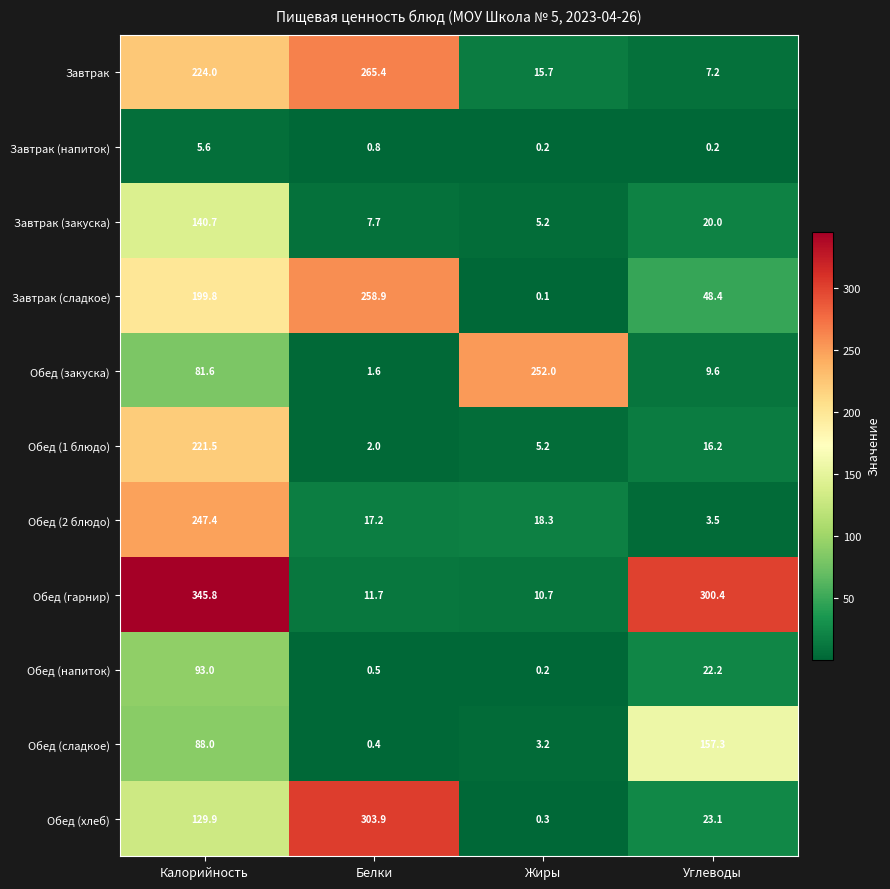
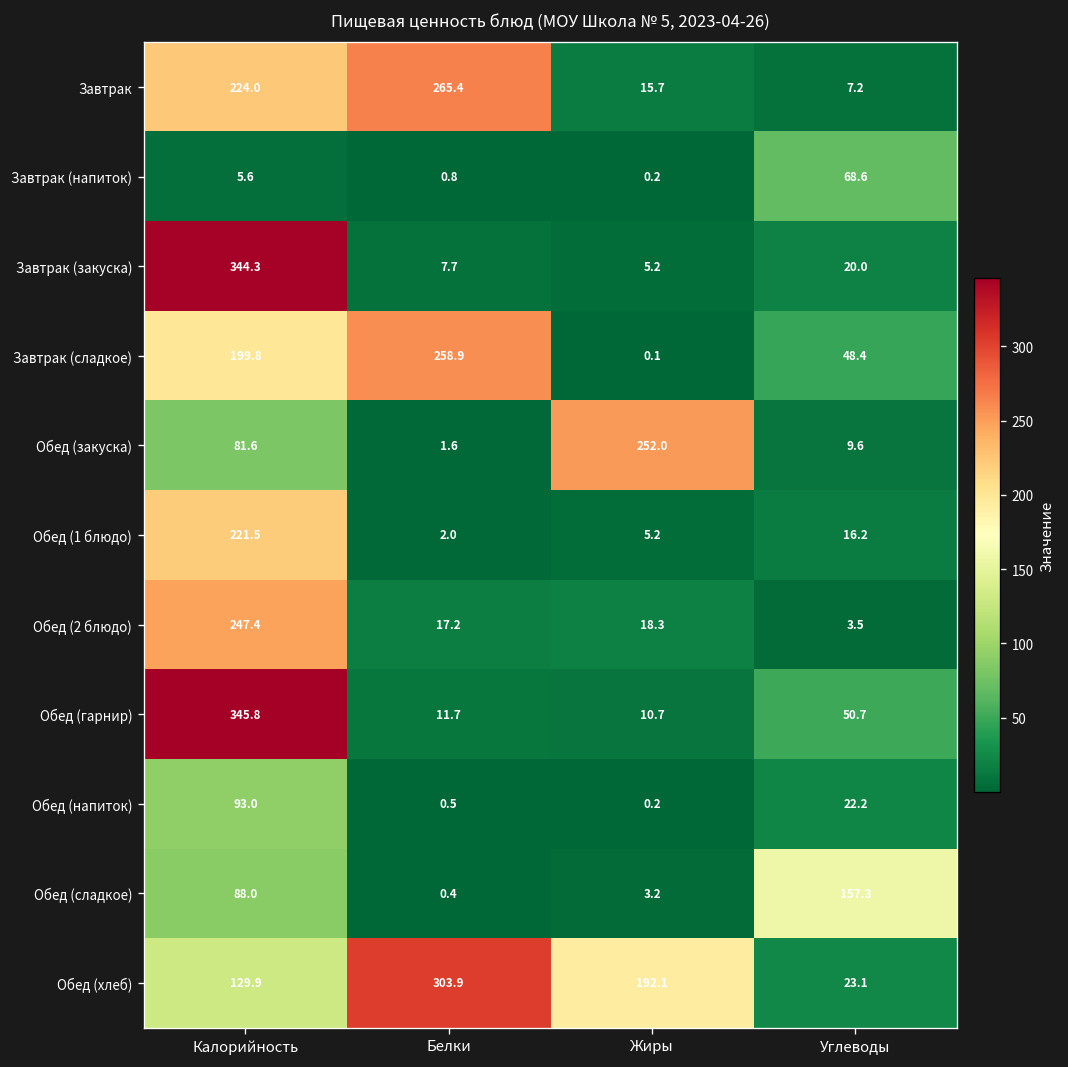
  {
    "Завтрак": {
      "Калорийность": 224.0,
      "Белки": 265.4,
      "Жиры": 15.7,
      "Углеводы": 7.2
    },
    "Завтрак (напиток)": {
      "Калорийность": 5.6,
      "Белки": 0.8,
      "Жиры": 0.2,
-     "Углеводы": 0.2
+     "Углеводы": 68.6
    },
    "Завтрак (закуска)": {
-     "Калорийность": 140.7,
+     "Калорийность": 344.3,
      "Белки": 7.7,
      "Жиры": 5.2,
      "Углеводы": 20.0
    },
    "Завтрак (сладкое)": {
      "Калорийность": 199.8,
      "Белки": 258.9,
      "Жиры": 0.1,
      "Углеводы": 48.4
    },
    "Обед (закуска)": {
      "Калорийность": 81.6,
      "Белки": 1.6,
      "Жиры": 252.0,
      "Углеводы": 9.6
    },
    "Обед (1 блюдо)": {
      "Калорийность": 221.5,
      "Белки": 2.0,
      "Жиры": 5.2,
      "Углеводы": 16.2
    },
    "Обед (2 блюдо)": {
      "Калорийность": 247.4,
      "Белки": 17.2,
      "Жиры": 18.3,
      "Углеводы": 3.5
    },
    "Обед (гарнир)": {
      "Калорийность": 345.8,
      "Белки": 11.7,
      "Жиры": 10.7,
-     "Углеводы": 300.4
+     "Углеводы": 50.7
    },
    "Обед (напиток)": {
      "Калорийность": 93.0,
      "Белки": 0.5,
      "Жиры": 0.2,
      "Углеводы": 22.2
    },
    "Обед (сладкое)": {
      "Калорийность": 88.0,
      "Белки": 0.4,
      "Жиры": 3.2,
      "Углеводы": 157.3
    },
    "Обед (хлеб)": {
      "Калорийность": 129.9,
      "Белки": 303.9,
-     "Жиры": 0.3,
+     "Жиры": 192.1,
      "Углеводы": 23.1
    }
  }
